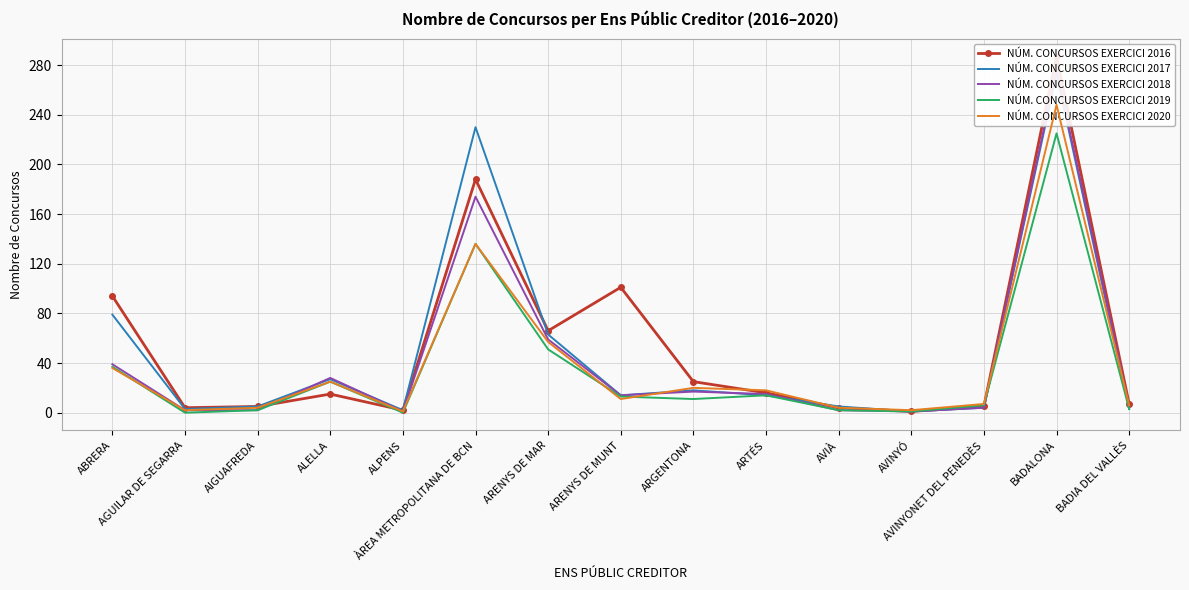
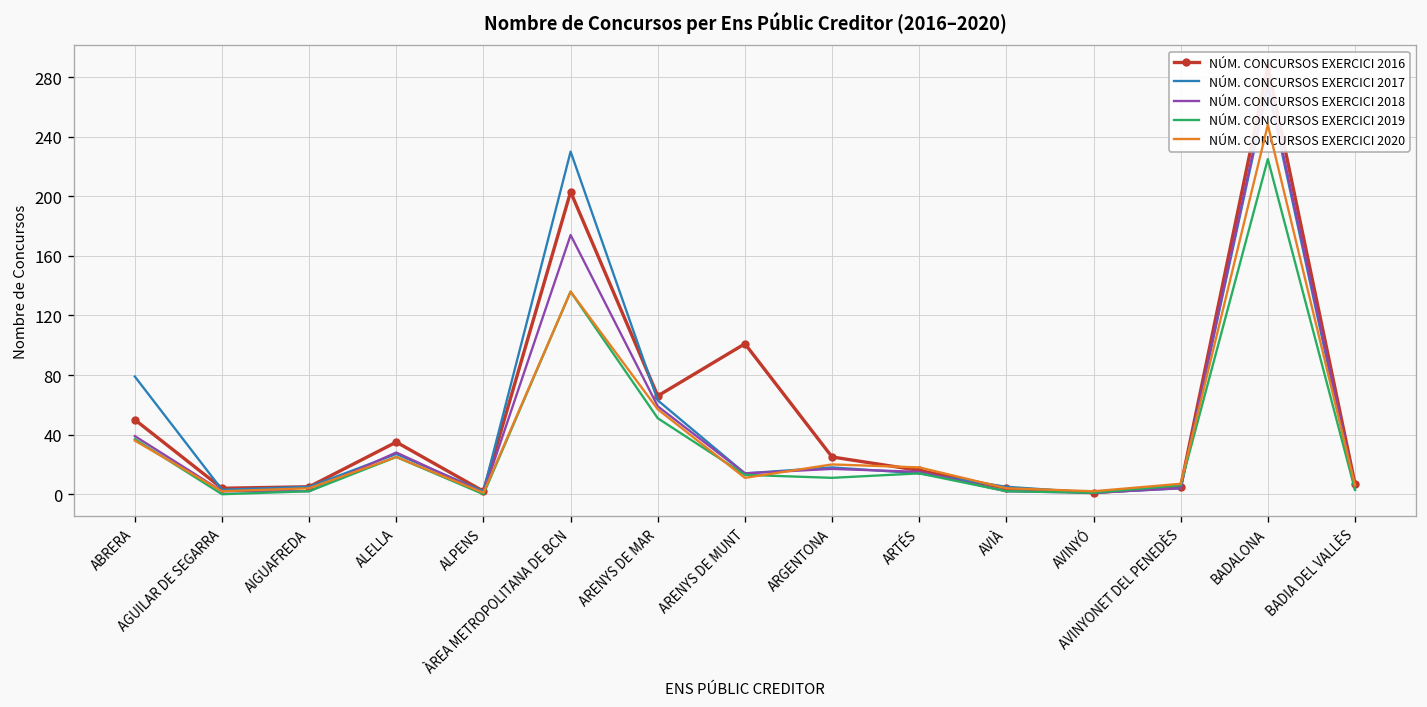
  {
    "NÚM. CONCURSOS EXERCICI 2016": {
-     "ABRERA": 94,
-     "ALELLA": 15,
-     "ÀREA METROPOLITANA DE BCN": 188,
+     "ABRERA": 50,
+     "ALELLA": 35,
+     "ÀREA METROPOLITANA DE BCN": 203,
      "ARENYS DE MAR": 66,
      "ARENYS DE MUNT": 101,
      "ARGENTONA": 25
    },
    "NÚM. CONCURSOS EXERCICI 2017": {
      "ABRERA": 79,
      "ÀREA METROPOLITANA DE BCN": 230,
      "ARENYS DE MAR": 63
    },
    "NÚM. CONCURSOS EXERCICI 2018": {
      "ÀREA METROPOLITANA DE BCN": 174
    },
    "NÚM. CONCURSOS EXERCICI 2019": {
      "ARENYS DE MAR": 51,
      "ARGENTONA": 11,
      "BADALONA": 225
    }
  }
